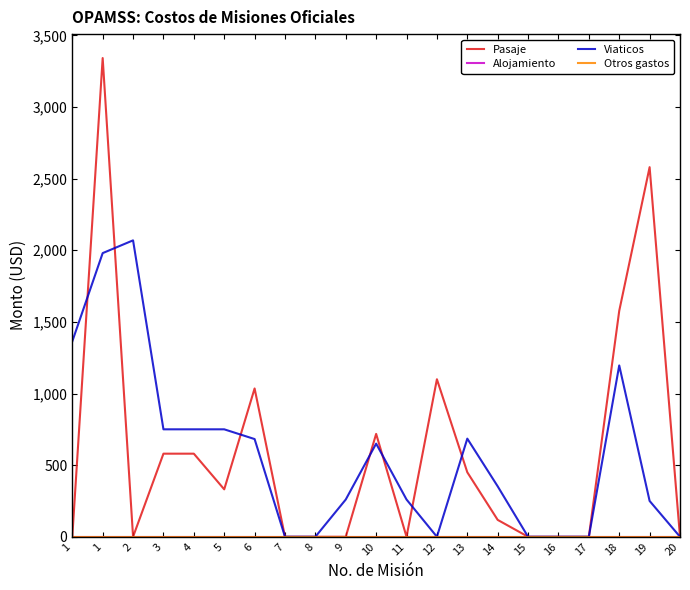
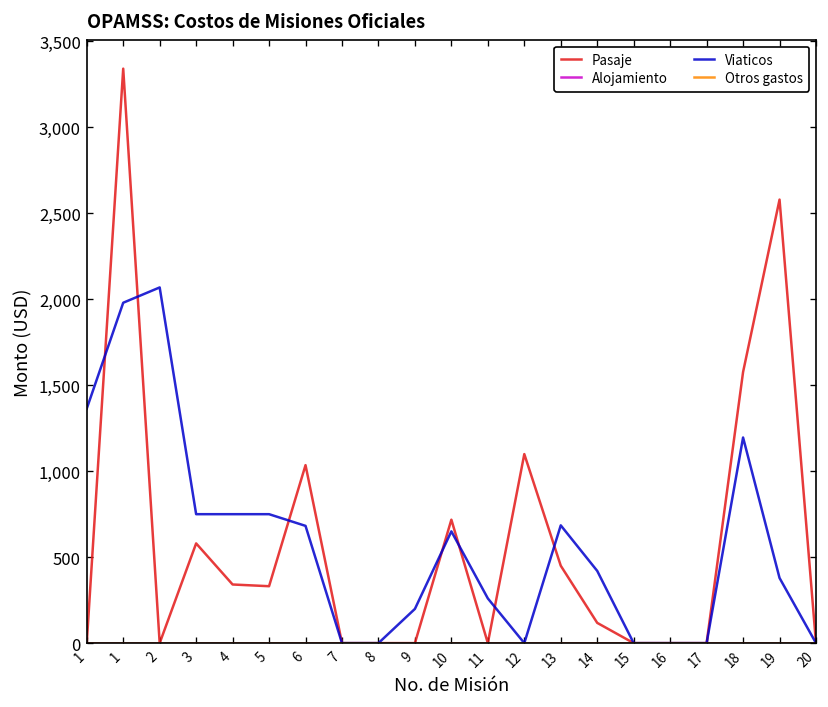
  {
    "Pasaje": {
      "3": "580",
-     "4": "580",
+     "4": "340",
      "5": "330",
      "6": "1,040",
      "10": "720",
      "12": "1,100",
      "13": "450",
      "14": "120",
      "18": "1,580",
      "19": "2,580"
    },
    "Otros gastos": {
      "3": "0",
      "4": "0",
      "5": "0",
      "6": "0",
      "10": "0",
      "13": "0",
      "14": "0",
      "18": "0",
      "19": "0"
    },
    "Viaticos": {
      "2": "2,070",
      "3": "750",
      "4": "750",
      "5": "750",
      "6": "680",
-     "9": "260",
+     "9": "200",
      "10": "650",
      "11": "260",
      "13": "690",
-     "14": "350",
+     "14": "420",
      "18": "1,200",
-     "19": "250"
+     "19": "380"
    }
  }
